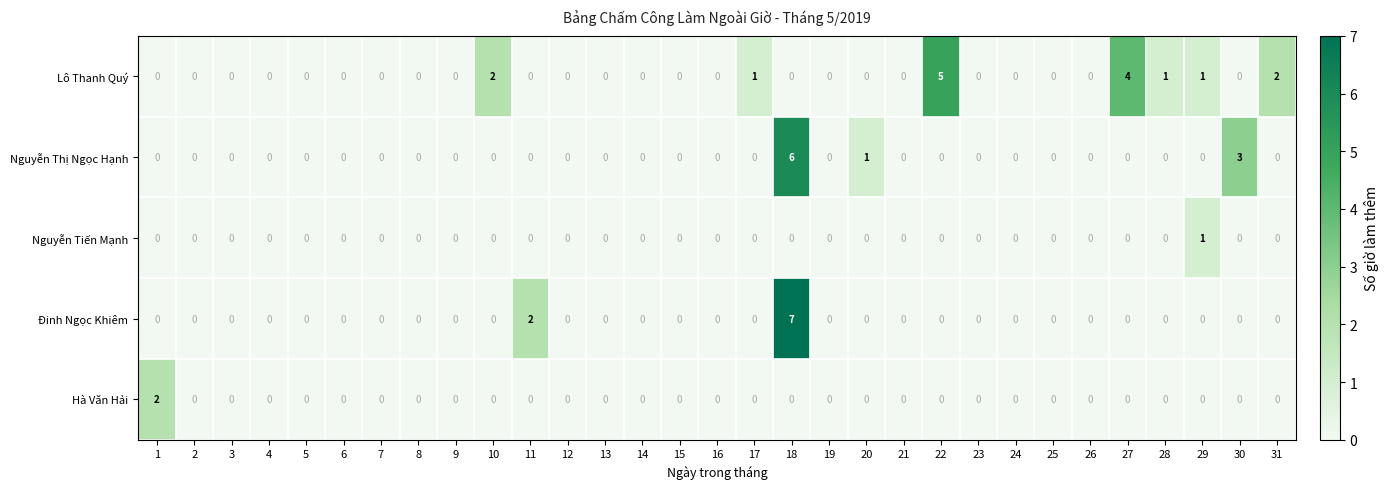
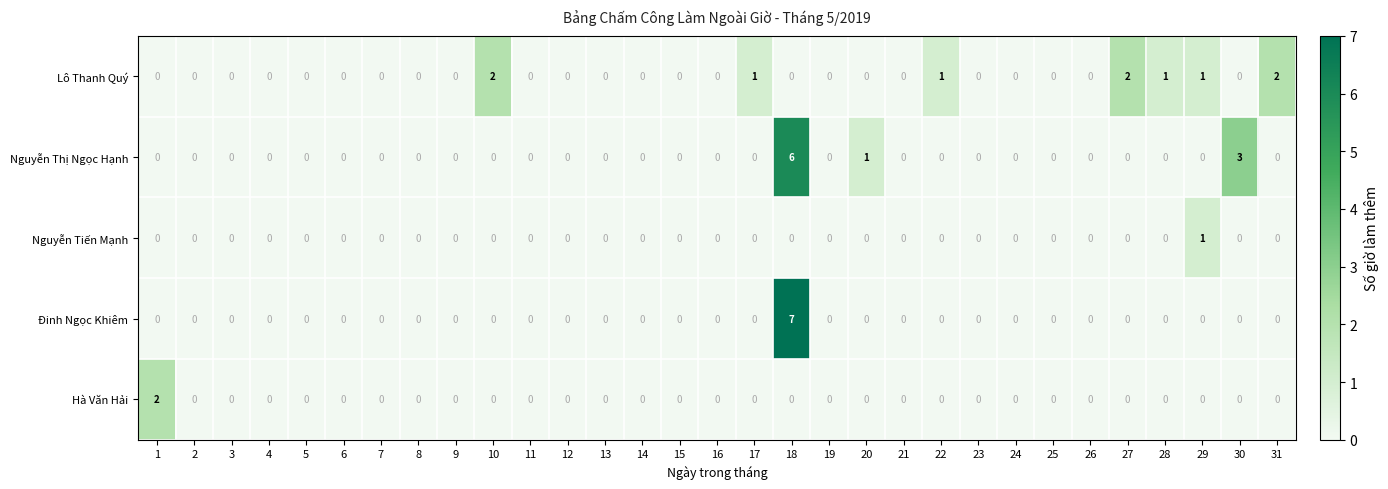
  {
    "Lô Thanh Quý": {
      "1": 0,
      "2": 0,
      "3": 0,
      "4": 0,
      "5": 0,
      "6": 0,
      "7": 0,
      "8": 0,
      "9": 0,
      "10": 2,
      "11": 0,
      "12": 0,
      "13": 0,
      "14": 0,
      "15": 0,
      "16": 0,
      "17": 1,
      "18": 0,
      "19": 0,
      "20": 0,
      "21": 0,
-     "22": 5,
+     "22": 1,
      "23": 0,
      "24": 0,
      "25": 0,
      "26": 0,
-     "27": 4,
+     "27": 2,
      "28": 1,
      "29": 1,
      "30": 0,
      "31": 2
    },
    "Nguyễn Thị Ngọc Hạnh": {
      "1": 0,
      "2": 0,
      "3": 0,
      "4": 0,
      "5": 0,
      "6": 0,
      "7": 0,
      "8": 0,
      "9": 0,
      "10": 0,
      "11": 0,
      "12": 0,
      "13": 0,
      "14": 0,
      "15": 0,
      "16": 0,
      "17": 0,
      "18": 6,
      "19": 0,
      "20": 1,
      "21": 0,
      "22": 0,
      "23": 0,
      "24": 0,
      "25": 0,
      "26": 0,
      "27": 0,
      "28": 0,
      "29": 0,
      "30": 3,
      "31": 0
    },
    "Nguyễn Tiến Mạnh": {
      "1": 0,
      "2": 0,
      "3": 0,
      "4": 0,
      "5": 0,
      "6": 0,
      "7": 0,
      "8": 0,
      "9": 0,
      "10": 0,
      "11": 0,
      "12": 0,
      "13": 0,
      "14": 0,
      "15": 0,
      "16": 0,
      "17": 0,
      "18": 0,
      "19": 0,
      "20": 0,
      "21": 0,
      "22": 0,
      "23": 0,
      "24": 0,
      "25": 0,
      "26": 0,
      "27": 0,
      "28": 0,
      "29": 1,
      "30": 0,
      "31": 0
    },
    "Đinh Ngọc Khiêm": {
      "1": 0,
      "2": 0,
      "3": 0,
      "4": 0,
      "5": 0,
      "6": 0,
      "7": 0,
      "8": 0,
      "9": 0,
      "10": 0,
-     "11": 2,
+     "11": 0,
      "12": 0,
      "13": 0,
      "14": 0,
      "15": 0,
      "16": 0,
      "17": 0,
      "18": 7,
      "19": 0,
      "20": 0,
      "21": 0,
      "22": 0,
      "23": 0,
      "24": 0,
      "25": 0,
      "26": 0,
      "27": 0,
      "28": 0,
      "29": 0,
      "30": 0,
      "31": 0
    },
    "Hà Văn Hải": {
      "1": 2,
      "2": 0,
      "3": 0,
      "4": 0,
      "5": 0,
      "6": 0,
      "7": 0,
      "8": 0,
      "9": 0,
      "10": 0,
      "11": 0,
      "12": 0,
      "13": 0,
      "14": 0,
      "15": 0,
      "16": 0,
      "17": 0,
      "18": 0,
      "19": 0,
      "20": 0,
      "21": 0,
      "22": 0,
      "23": 0,
      "24": 0,
      "25": 0,
      "26": 0,
      "27": 0,
      "28": 0,
      "29": 0,
      "30": 0,
      "31": 0
    }
  }
